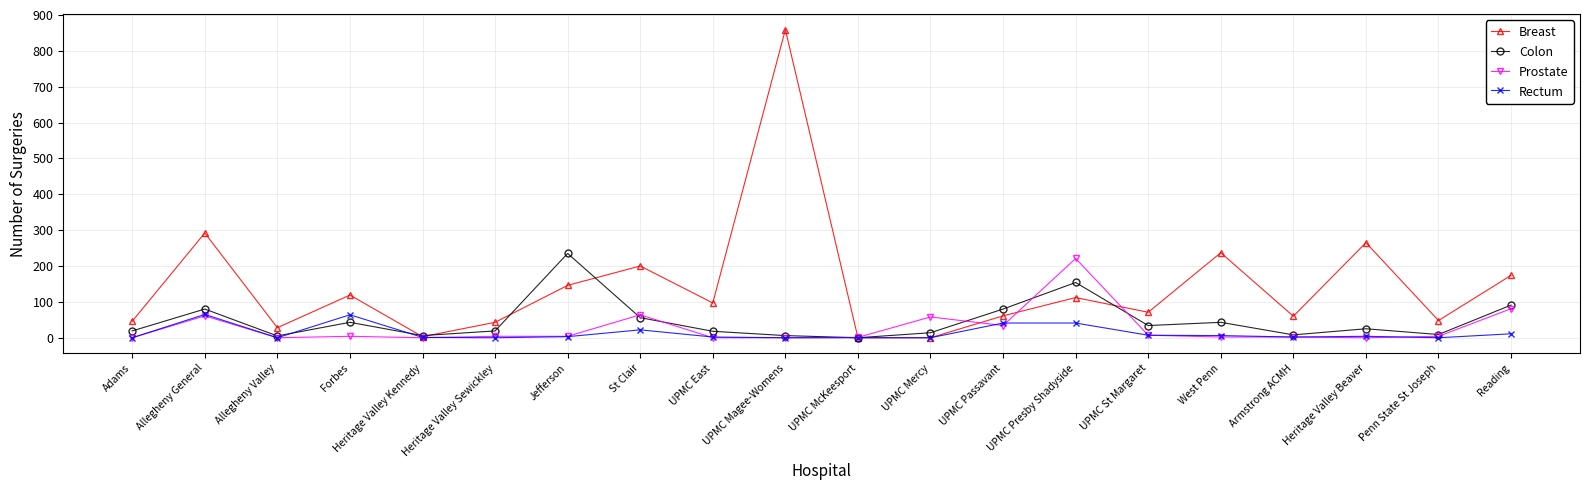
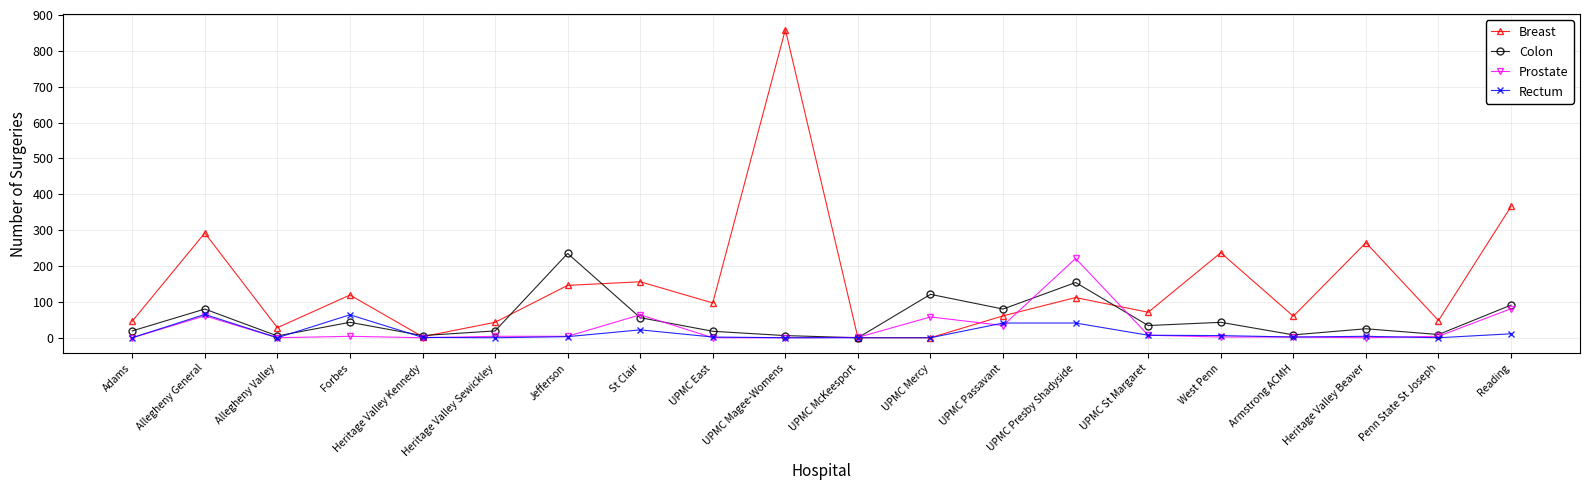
  {
    "Breast": {
      "Adams": 50,
      "Allegheny General": 290,
      "Allegheny Valley": 30,
      "Forbes": 120,
      "Heritage Valley Sewickley": 40,
      "Jefferson": 150,
-     "St Clair": 200,
+     "St Clair": 160,
      "UPMC East": 100,
      "UPMC Magee-Womens": 860,
      "UPMC Passavant": 60,
      "UPMC Presby Shadyside": 110,
      "UPMC St Margaret": 70,
      "West Penn": 240,
      "Armstrong ACMH": 60,
      "Heritage Valley Beaver": 270,
      "Penn State St Joseph": 50,
-     "Reading": 170
+     "Reading": 370
    },
    "Colon": {
      "Adams": 20,
      "Allegheny General": 80,
      "Forbes": 40,
      "Heritage Valley Sewickley": 20,
      "Jefferson": 240,
      "St Clair": 60,
      "UPMC East": 20,
-     "UPMC Mercy": 10,
+     "UPMC Mercy": 120,
      "UPMC Passavant": 80,
      "UPMC Presby Shadyside": 150,
      "UPMC St Margaret": 30,
      "West Penn": 40,
      "Heritage Valley Beaver": 30,
      "Reading": 90
    },
    "Prostate": {
      "Forbes": 0,
      "St Clair": 60,
      "UPMC Mercy": 60,
      "UPMC Presby Shadyside": 220,
      "Reading": 80
    },
    "Rectum": {
      "Forbes": 60,
      "St Clair": 20,
      "UPMC Presby Shadyside": 40,
      "Reading": 10
    }
  }
